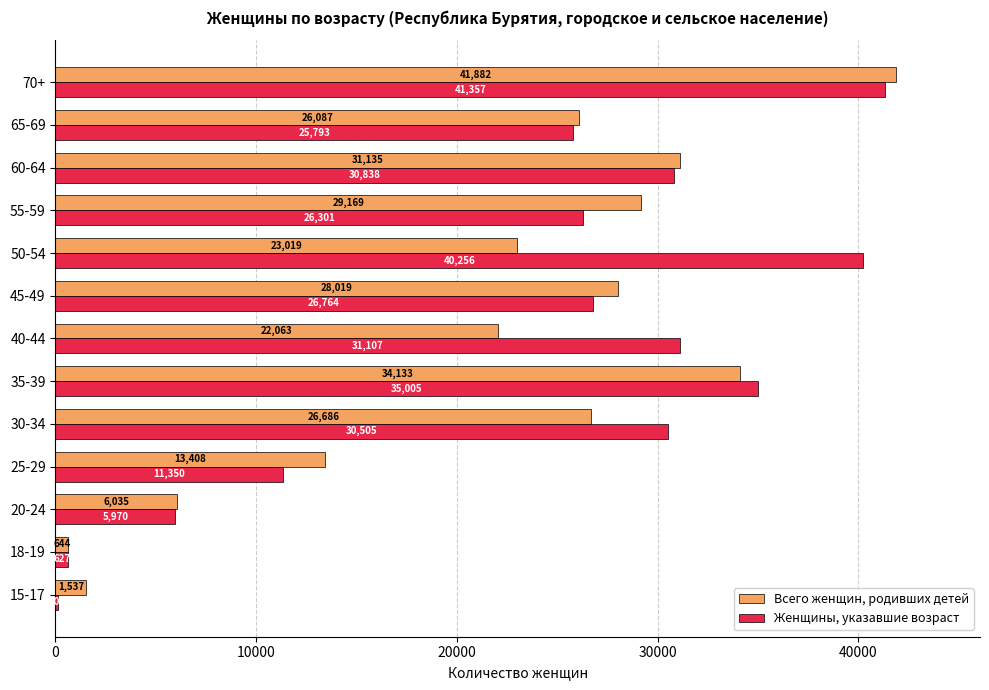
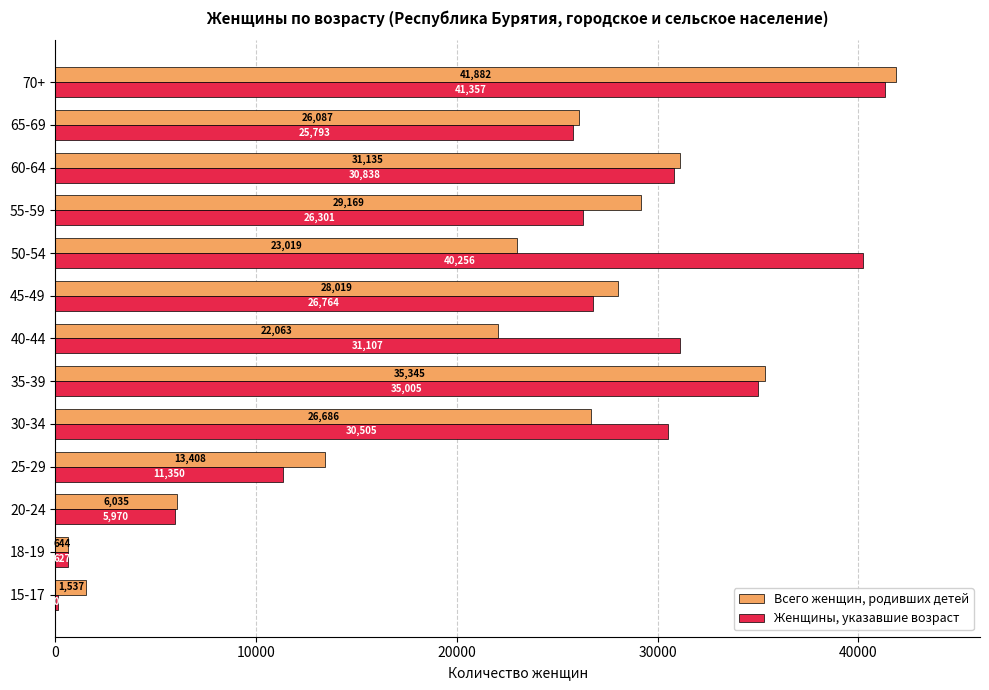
  {
    "Всего женщин, родивших детей": {
      "70+": "41,882",
      "65-69": "26,087",
      "60-64": "31,135",
      "55-59": "29,169",
      "50-54": "23,019",
      "45-49": "28,019",
      "40-44": "22,063",
-     "35-39": "34,133",
+     "35-39": "35,345",
      "30-34": "26,686",
      "25-29": "13,408",
      "20-24": "6,035",
      "18-19": "644",
      "15-17": "1,537"
    },
    "Женщины, указавшие возраст": {
      "70+": "41,357",
      "65-69": "25,793",
      "60-64": "30,838",
      "55-59": "26,301",
      "50-54": "40,256",
      "45-49": "26,764",
      "40-44": "31,107",
      "35-39": "35,005",
      "30-34": "30,505",
      "25-29": "11,350",
      "20-24": "5,970",
      "18-19": "627"
    }
  }
